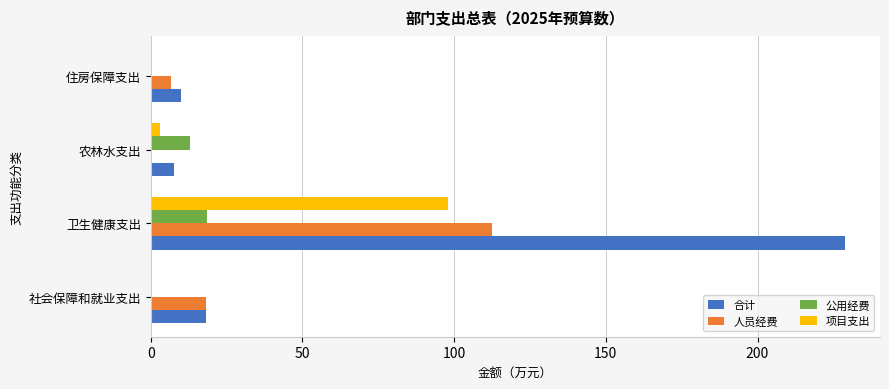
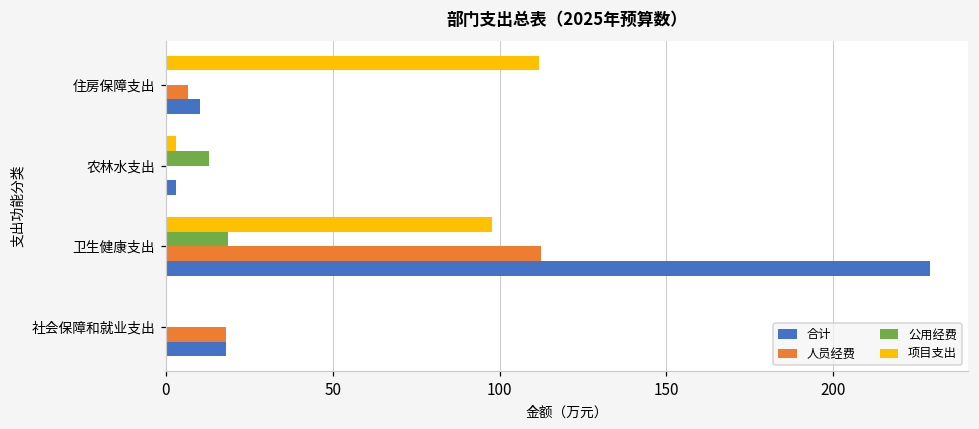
  {
    "合计": {
      "住房保障支出": 10,
-     "农林水支出": 8,
+     "农林水支出": 3,
      "卫生健康支出": 229,
      "社会保障和就业支出": 18
    },
    "人员经费": {
      "住房保障支出": 7,
      "农林水支出": 0,
      "卫生健康支出": 112,
      "社会保障和就业支出": 18
    },
    "公用经费": {
      "住房保障支出": 0,
      "农林水支出": 13,
      "卫生健康支出": 19,
      "社会保障和就业支出": 0
    },
    "项目支出": {
-     "住房保障支出": 0,
+     "住房保障支出": 112,
      "农林水支出": 3,
      "卫生健康支出": 98,
      "社会保障和就业支出": 0
    }
  }
